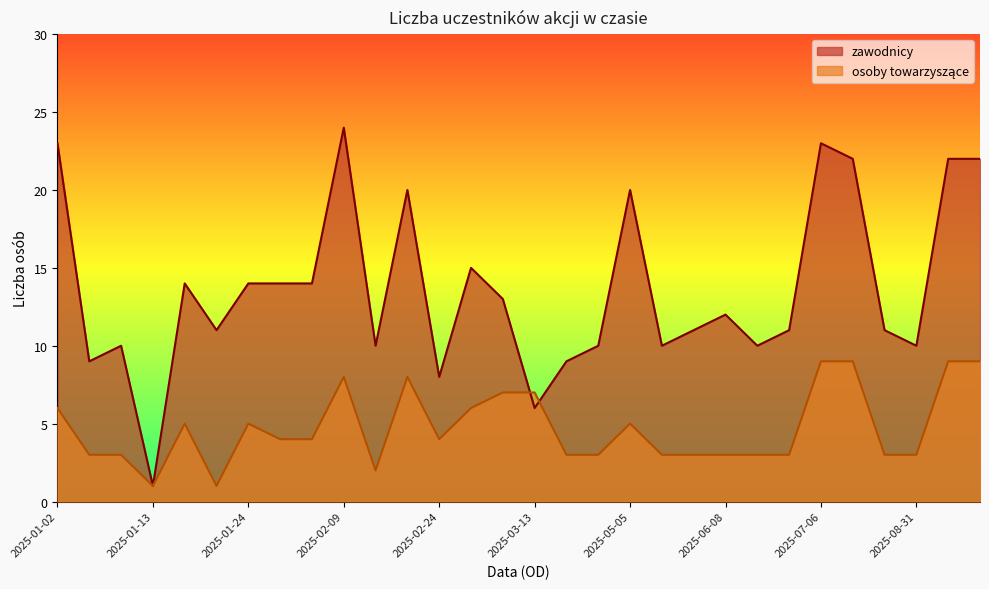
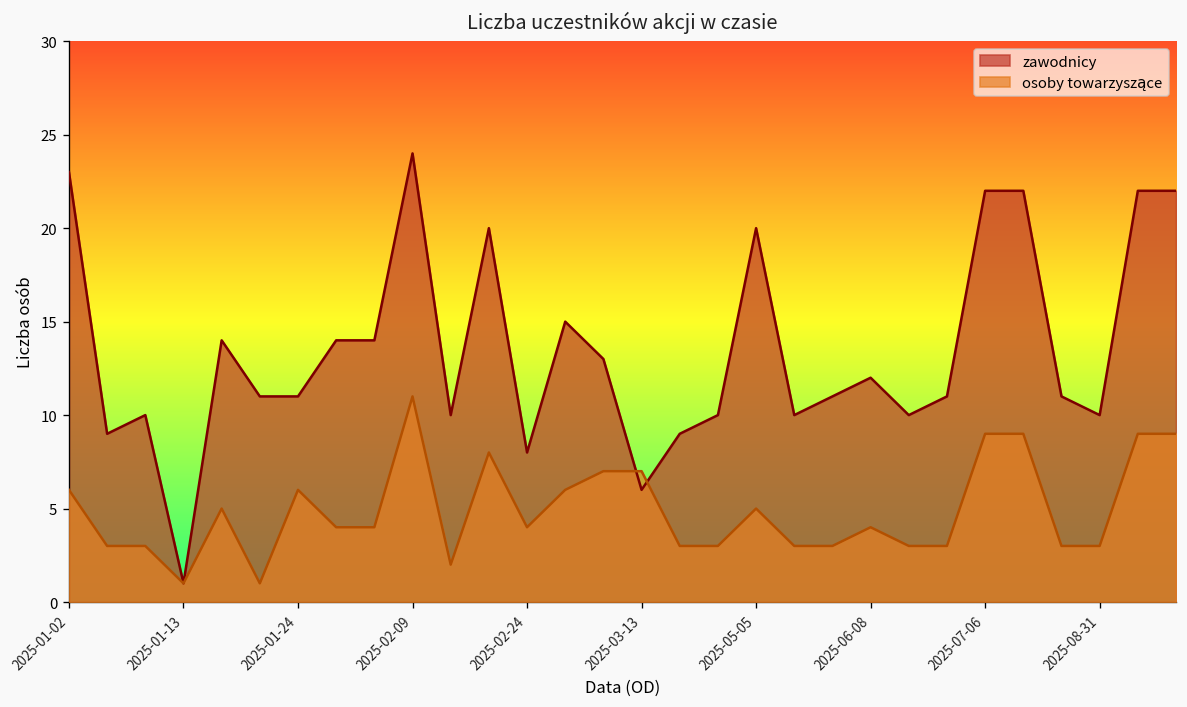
  {
    "zawodnicy": {
      "2025-01-02": 23,
-     "2025-01-24": 14,
+     "2025-01-24": 11,
      "2025-02-09": 24,
      "2025-02-24": 8,
      "2025-03-13": 6,
      "2025-05-05": 20,
      "2025-06-08": 12,
-     "2025-07-06": 23
+     "2025-07-06": 22
    },
    "osoby towarzyszące": {
      "2025-01-02": 6,
-     "2025-01-24": 5,
-     "2025-02-09": 8,
+     "2025-01-24": 6,
+     "2025-02-09": 11,
      "2025-02-24": 4,
      "2025-03-13": 7,
      "2025-05-05": 5,
-     "2025-06-08": 3,
+     "2025-06-08": 4,
      "2025-07-06": 9
    }
  }
